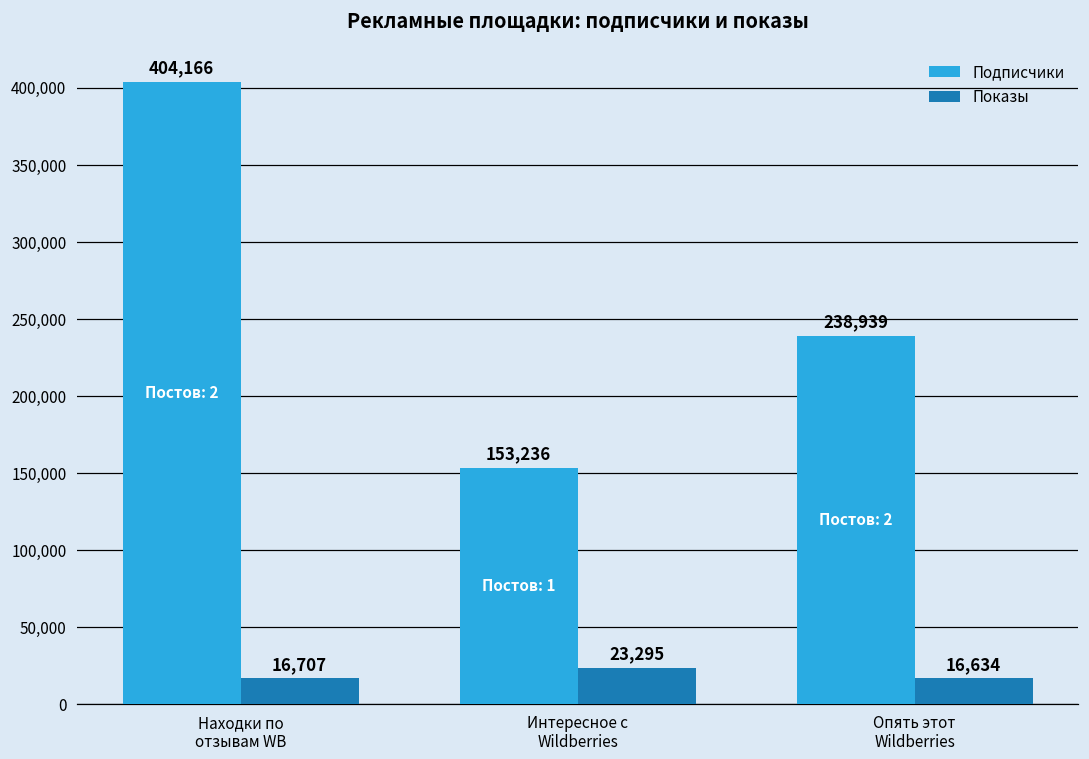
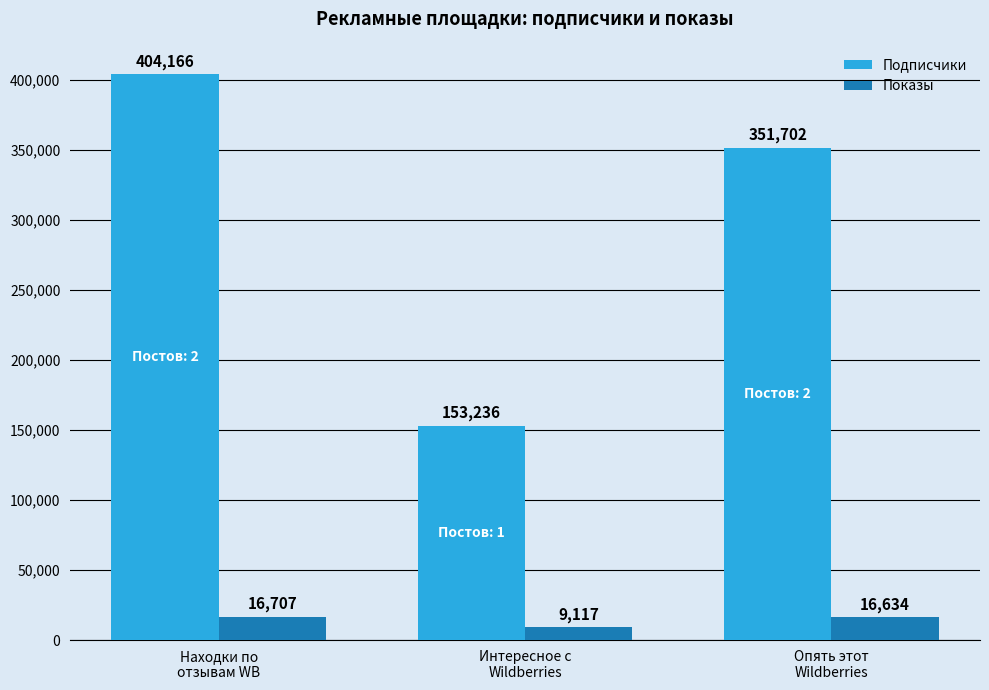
  {
    "Подписчики": {
      "Находки по отзывам WB": "404,166",
      "Интересное с Wildberries": "153,236",
-     "Опять этот Wildberries": "238,939"
+     "Опять этот Wildberries": "351,702"
    },
    "Показы": {
      "Находки по отзывам WB": "16,707",
-     "Интересное с Wildberries": "23,295",
+     "Интересное с Wildberries": "9,117",
      "Опять этот Wildberries": "16,634"
    }
  }
